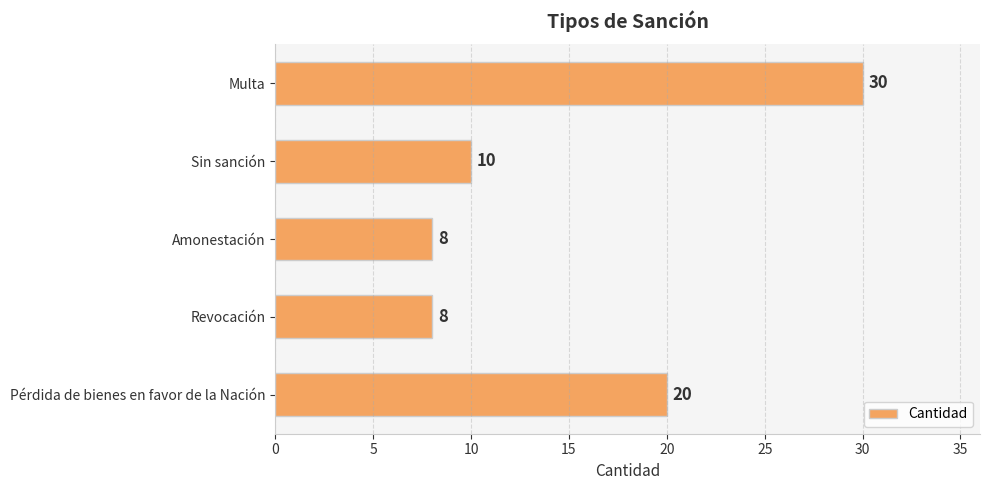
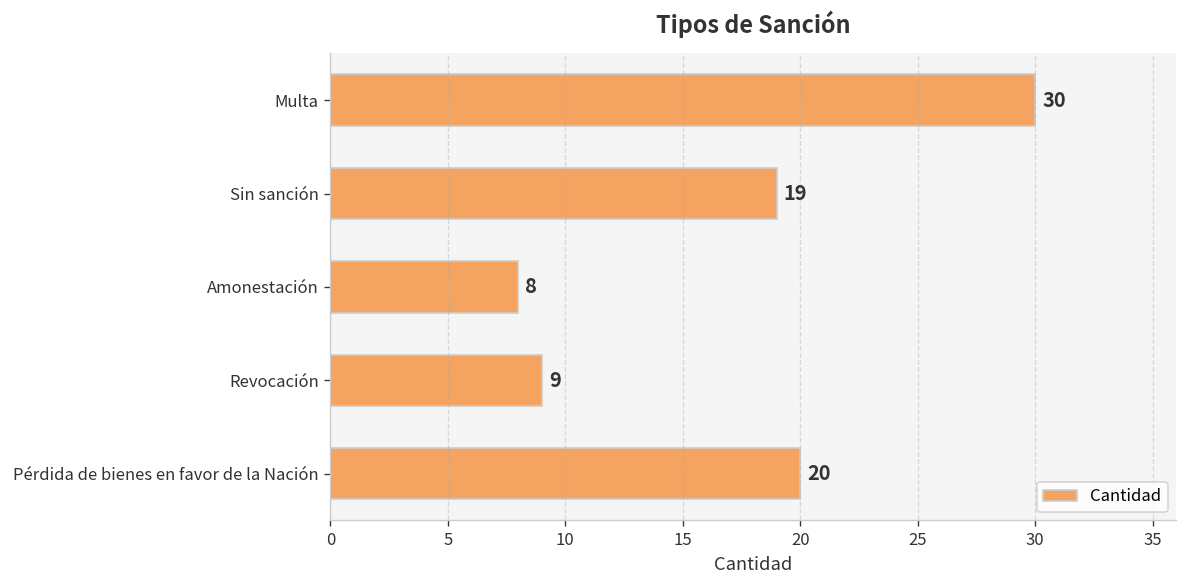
  {
    "Multa": 30,
-   "Sin sanción": 10,
+   "Sin sanción": 19,
    "Amonestación": 8,
-   "Revocación": 8,
+   "Revocación": 9,
    "Pérdida de bienes en favor de la Nación": 20
  }
